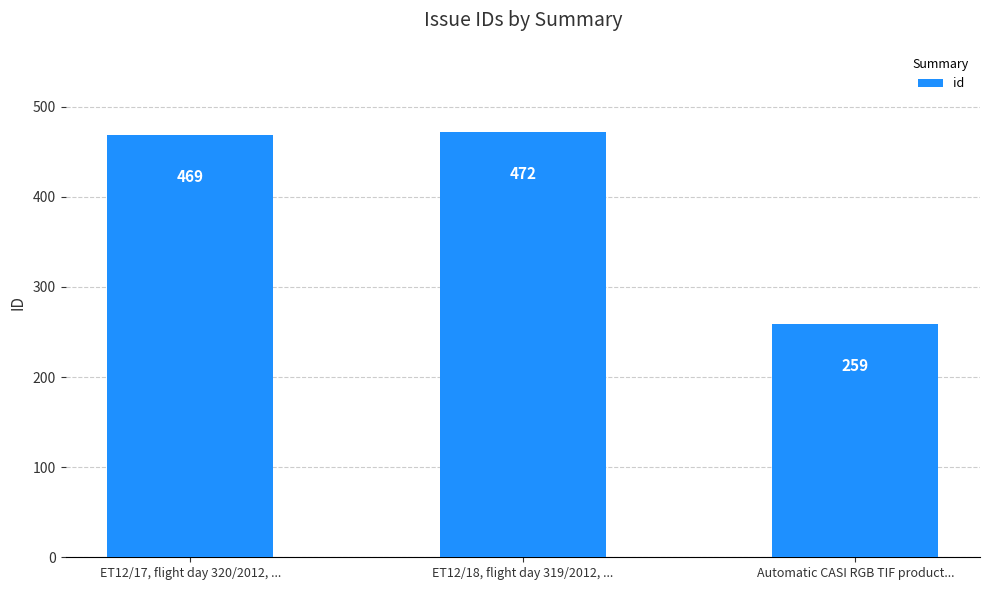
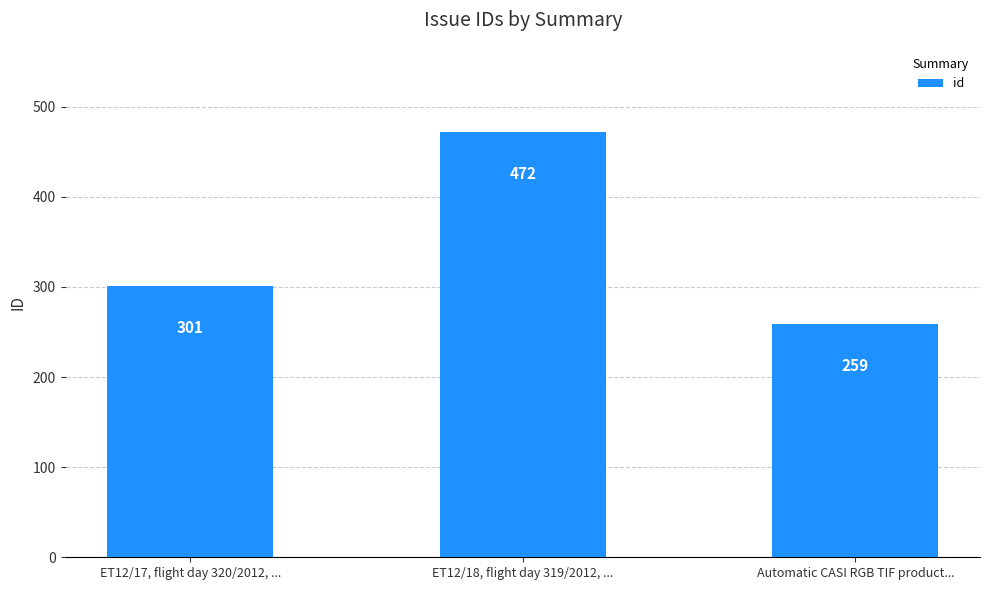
  {
-   "ET12/17, flight day 320/2012, ...": 469,
+   "ET12/17, flight day 320/2012, ...": 301,
    "ET12/18, flight day 319/2012, ...": 472,
    "Automatic CASI RGB TIF product...": 259
  }
